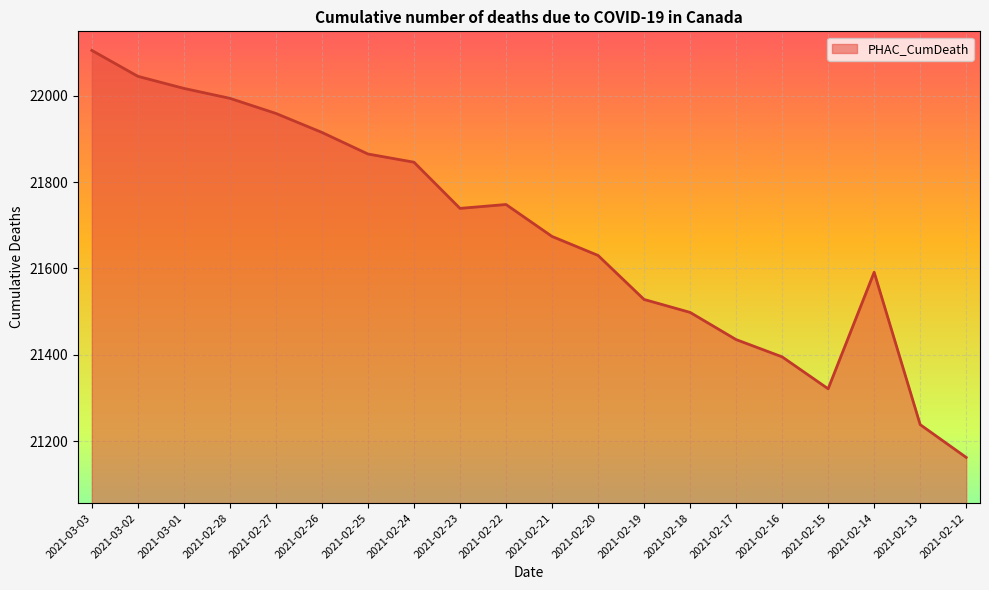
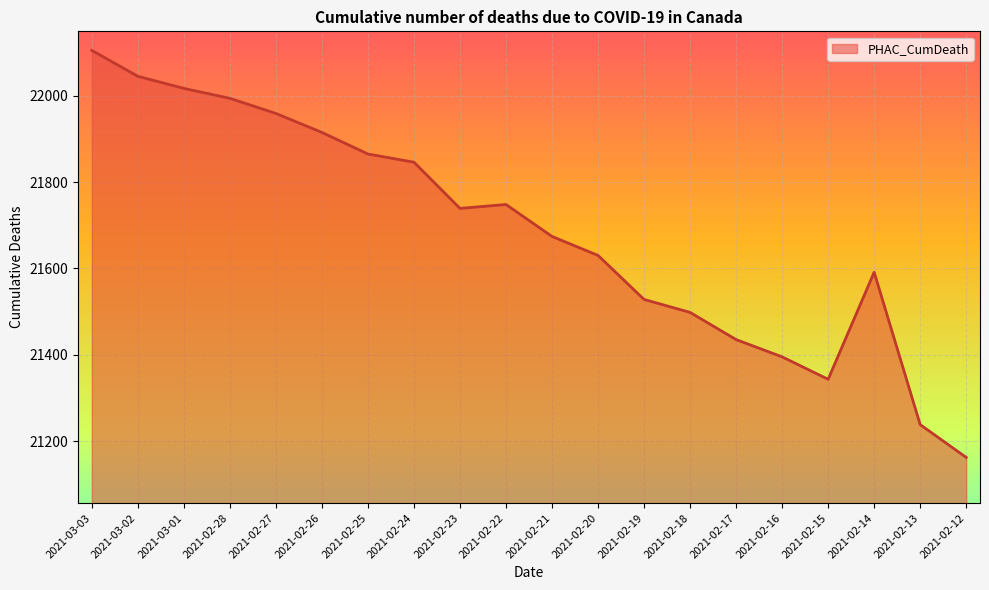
  {
    "2021-03-03": 22110,
    "2021-03-02": 22050,
    "2021-03-01": 22020,
    "2021-02-28": 21990,
    "2021-02-27": 21960,
    "2021-02-26": 21920,
    "2021-02-25": 21870,
    "2021-02-24": 21850,
    "2021-02-23": 21740,
    "2021-02-22": 21750,
    "2021-02-21": 21670,
    "2021-02-20": 21630,
    "2021-02-19": 21530,
    "2021-02-18": 21500,
    "2021-02-17": 21440,
    "2021-02-16": 21400,
-   "2021-02-15": 21320,
+   "2021-02-15": 21340,
    "2021-02-14": 21590,
    "2021-02-13": 21240,
    "2021-02-12": 21160
  }
